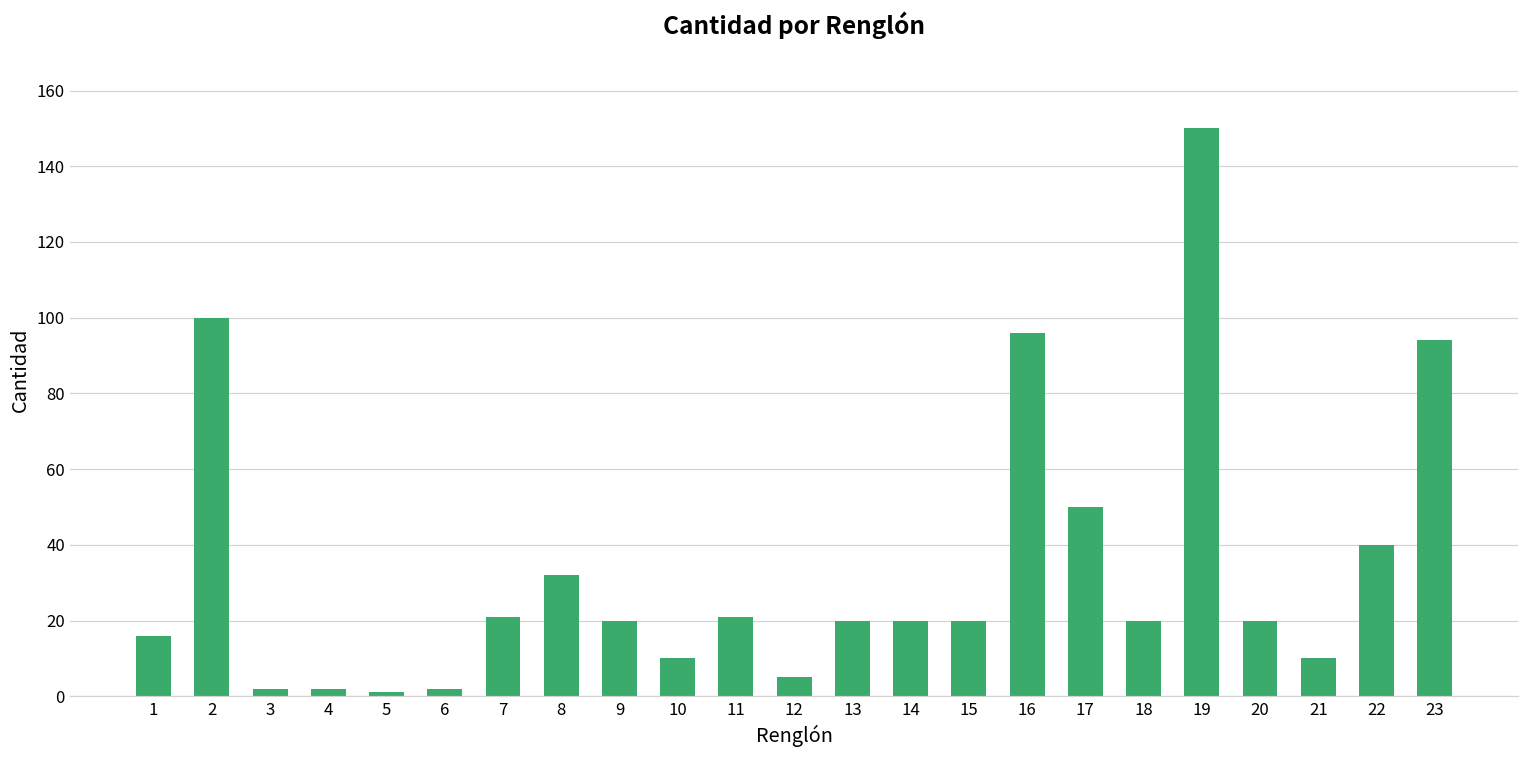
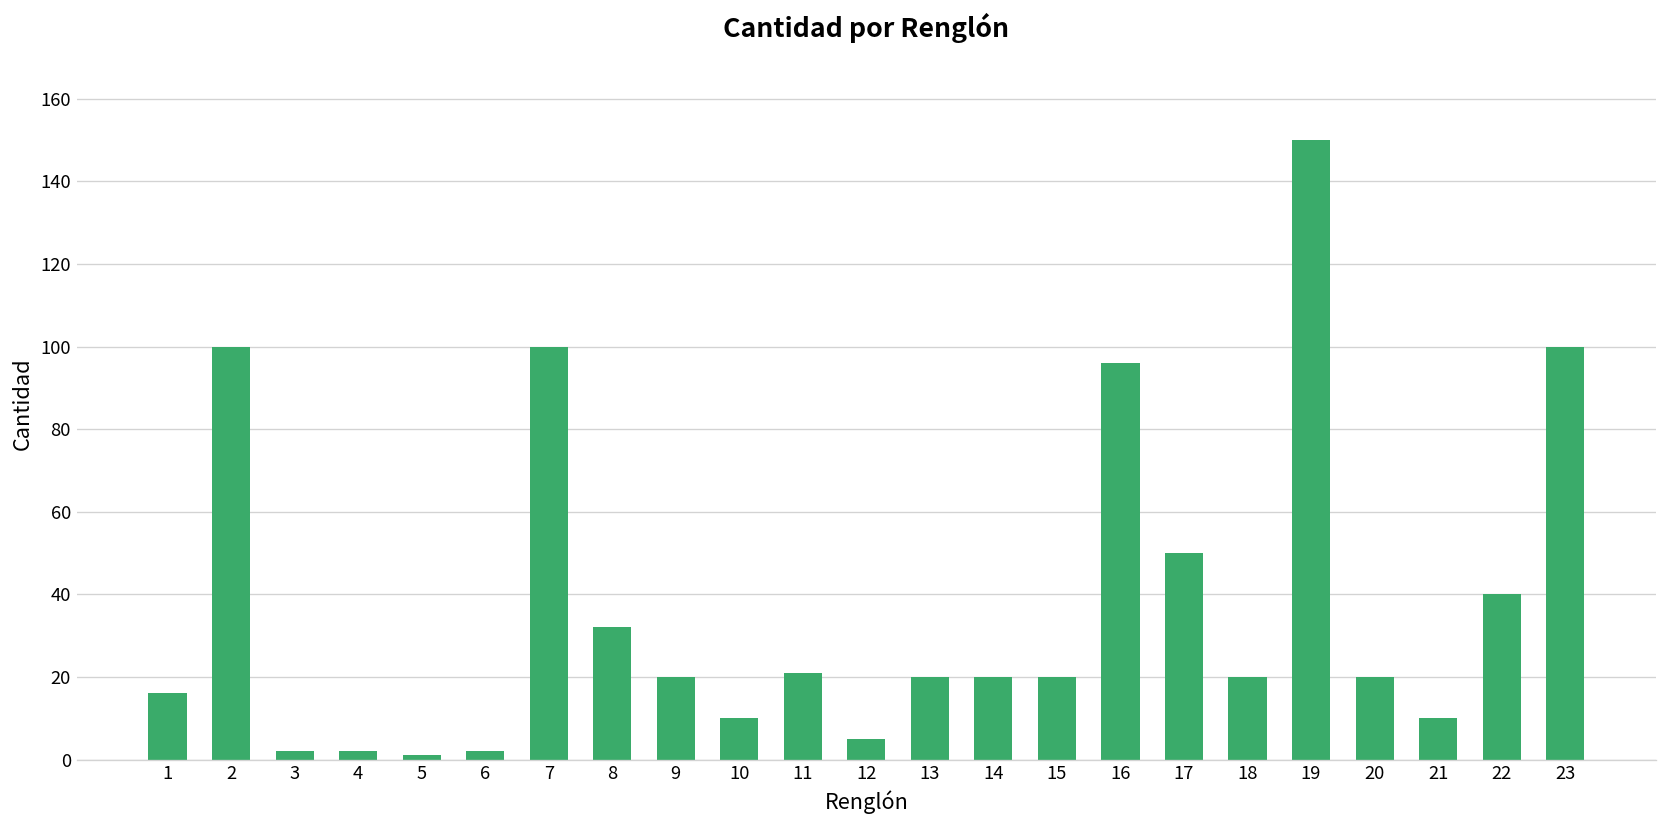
  {
    "1": 16,
    "2": 100,
    "3": 2,
    "4": 2,
    "5": 1,
    "6": 2,
-   "7": 21,
+   "7": 100,
    "8": 32,
    "9": 20,
    "10": 10,
    "11": 21,
    "12": 5,
    "13": 20,
    "14": 20,
    "15": 20,
    "16": 96,
    "17": 50,
    "18": 20,
    "19": 150,
    "20": 20,
    "21": 10,
    "22": 40,
-   "23": 94
+   "23": 100
  }
